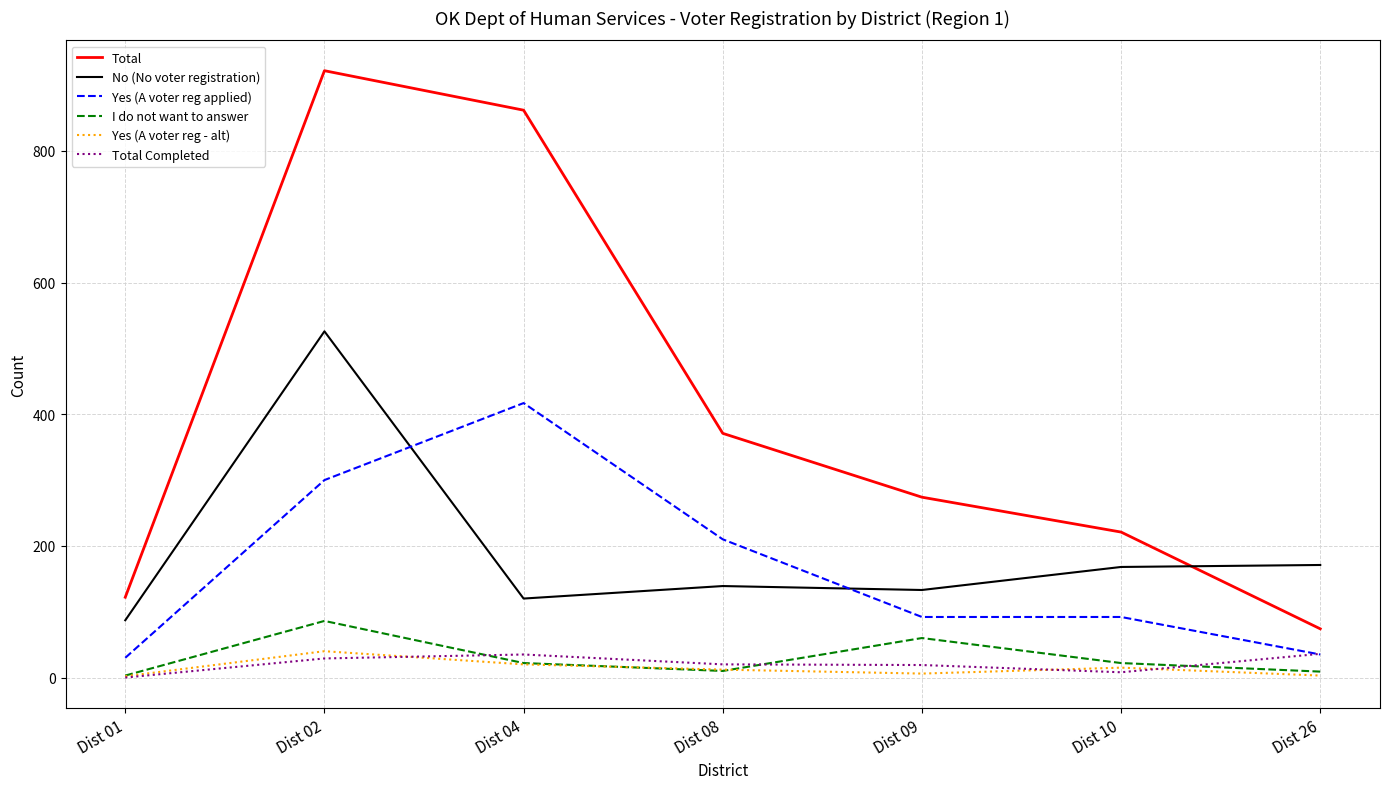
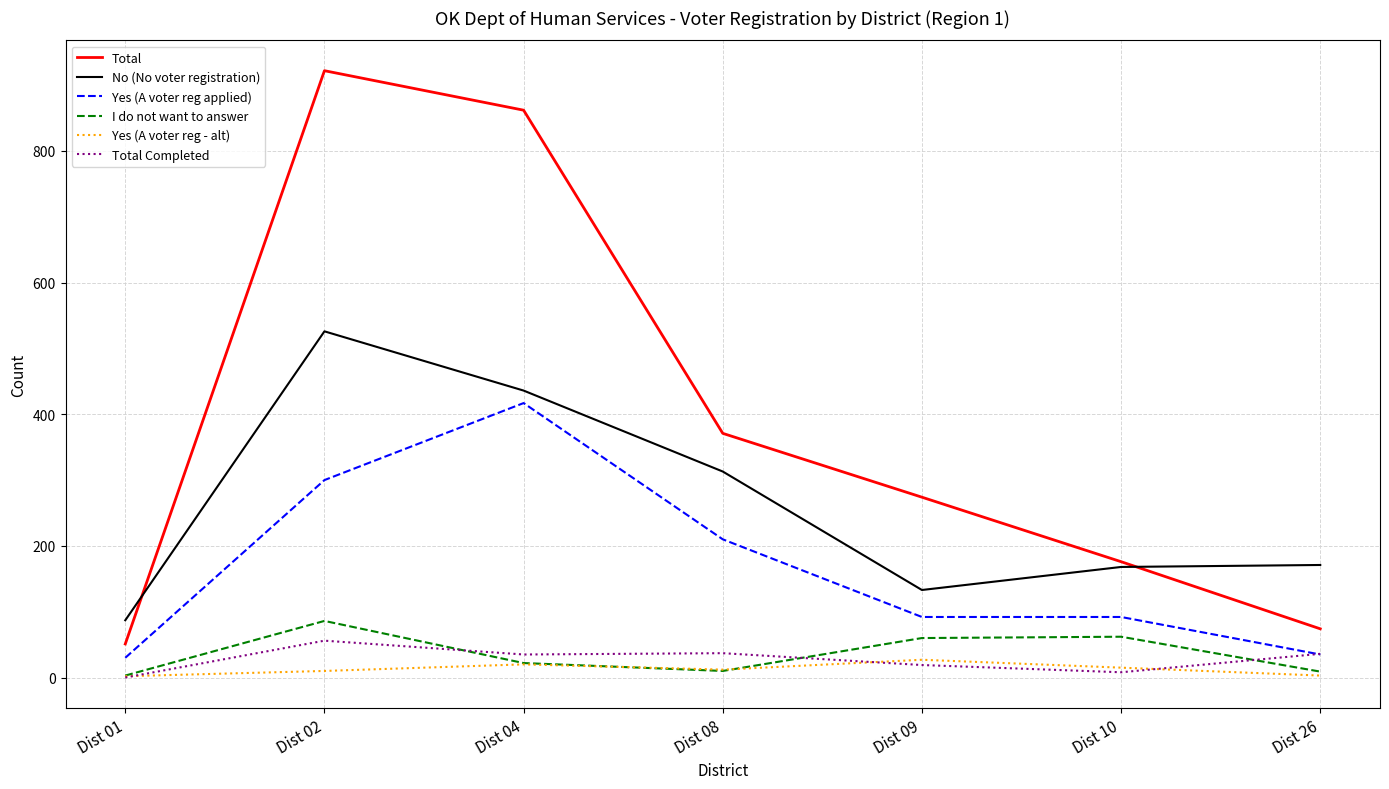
  {
    "Total": {
-     "Dist 01": 120,
+     "Dist 01": 50,
      "Dist 02": 920,
      "Dist 04": 860,
      "Dist 08": 370,
      "Dist 09": 270,
-     "Dist 10": 220,
+     "Dist 10": 180,
      "Dist 26": 70
    },
    "No (No voter registration)": {
      "Dist 01": 90,
      "Dist 02": 530,
-     "Dist 04": 120,
-     "Dist 08": 140,
+     "Dist 04": 440,
+     "Dist 08": 310,
      "Dist 09": 130,
      "Dist 10": 170,
      "Dist 26": 170
    },
    "Yes (A voter reg applied)": {
      "Dist 01": 30,
      "Dist 02": 300,
      "Dist 04": 420,
      "Dist 08": 210,
      "Dist 09": 90,
      "Dist 10": 90
    },
    "I do not want to answer": {
      "Dist 02": 90,
      "Dist 09": 60,
-     "Dist 10": 20,
+     "Dist 10": 60,
      "Dist 26": 10
    },
    "Yes (A voter reg - alt)": {
-     "Dist 02": 40,
-     "Dist 09": 10,
+     "Dist 02": 10,
+     "Dist 09": 30,
      "Dist 10": 20,
      "Dist 26": 0
    },
    "Total Completed": {
-     "Dist 02": 30,
+     "Dist 02": 60,
      "Dist 04": 40,
-     "Dist 08": 20,
+     "Dist 08": 40,
      "Dist 09": 20,
      "Dist 10": 10
    }
  }
